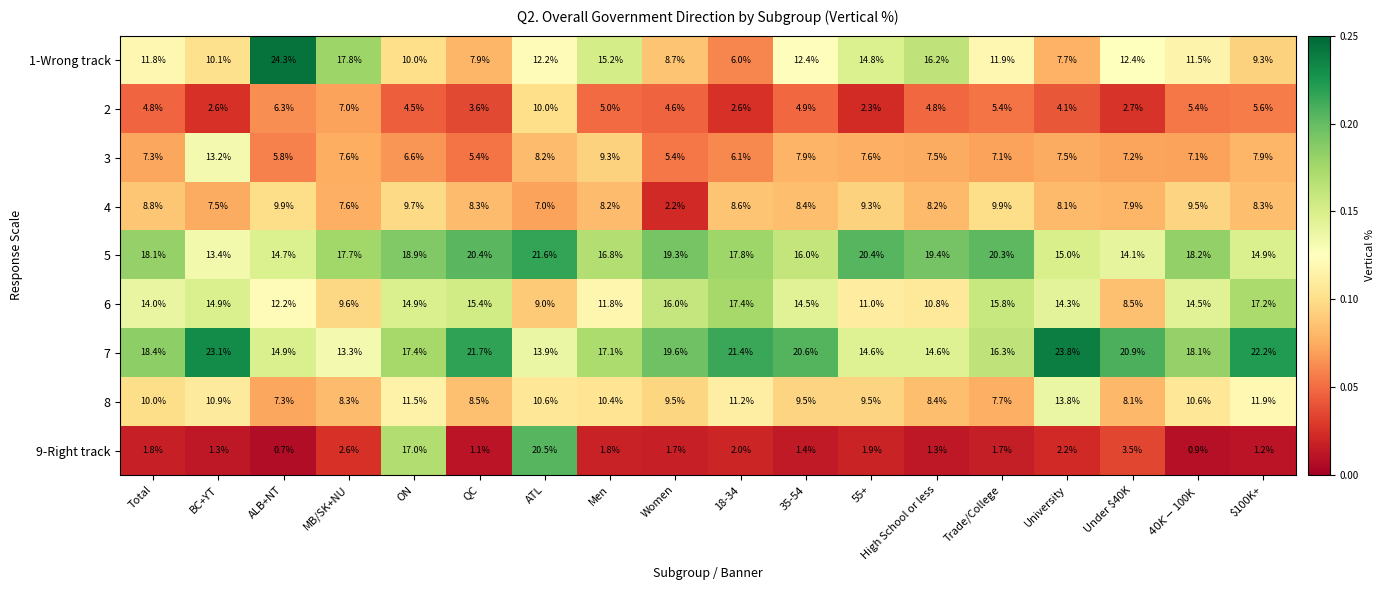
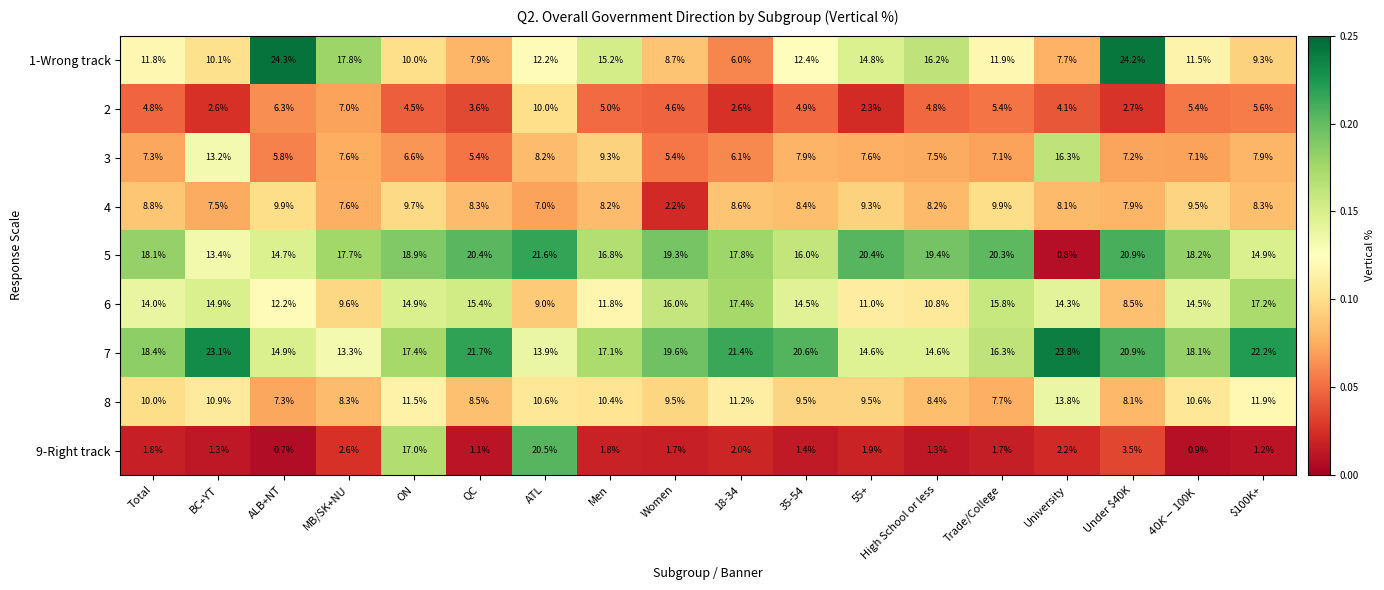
  {
    "1-Wrong track": {
      "Total": "11.8%",
      "BC+YT": "10.1%",
      "ALB+NT": "24.3%",
      "MB/SK+NU": "17.8%",
      "ON": "10.0%",
      "QC": "7.9%",
      "ATL": "12.2%",
      "Men": "15.2%",
      "Women": "8.7%",
      "18-34": "6.0%",
      "35-54": "12.4%",
      "55+": "14.8%",
      "High School or less": "16.2%",
      "Trade/College": "11.9%",
      "University": "7.7%",
-     "Under $40K": "12.4%",
+     "Under $40K": "24.2%",
      "$100K+": "9.3%"
    },
    "2": {
      "Total": "4.8%",
      "BC+YT": "2.6%",
      "ALB+NT": "6.3%",
      "MB/SK+NU": "7.0%",
      "ON": "4.5%",
      "QC": "3.6%",
      "ATL": "10.0%",
      "Men": "5.0%",
      "Women": "4.6%",
      "18-34": "2.6%",
      "35-54": "4.9%",
      "55+": "2.3%",
      "High School or less": "4.8%",
      "Trade/College": "5.4%",
      "University": "4.1%",
      "Under $40K": "2.7%",
      "$100K+": "5.6%"
    },
    "3": {
      "Total": "7.3%",
      "BC+YT": "13.2%",
      "ALB+NT": "5.8%",
      "MB/SK+NU": "7.6%",
      "ON": "6.6%",
      "QC": "5.4%",
      "ATL": "8.2%",
      "Men": "9.3%",
      "Women": "5.4%",
      "18-34": "6.1%",
      "35-54": "7.9%",
      "55+": "7.6%",
      "High School or less": "7.5%",
      "Trade/College": "7.1%",
-     "University": "7.5%",
+     "University": "16.3%",
      "Under $40K": "7.2%",
      "$100K+": "7.9%"
    },
    "4": {
      "Total": "8.8%",
      "BC+YT": "7.5%",
      "ALB+NT": "9.9%",
      "MB/SK+NU": "7.6%",
      "ON": "9.7%",
      "QC": "8.3%",
      "ATL": "7.0%",
      "Men": "8.2%",
      "Women": "2.2%",
      "18-34": "8.6%",
      "35-54": "8.4%",
      "55+": "9.3%",
      "High School or less": "8.2%",
      "Trade/College": "9.9%",
      "University": "8.1%",
      "Under $40K": "7.9%",
      "$100K+": "8.3%"
    },
    "5": {
      "Total": "18.1%",
      "BC+YT": "13.4%",
      "ALB+NT": "14.7%",
      "MB/SK+NU": "17.7%",
      "ON": "18.9%",
      "QC": "20.4%",
      "ATL": "21.6%",
      "Men": "16.8%",
      "Women": "19.3%",
      "18-34": "17.8%",
      "35-54": "16.0%",
      "55+": "20.4%",
      "High School or less": "19.4%",
      "Trade/College": "20.3%",
-     "University": "15.0%",
-     "Under $40K": "14.1%",
+     "University": "0.8%",
+     "Under $40K": "20.9%",
      "$100K+": "14.9%"
    },
    "6": {
      "Total": "14.0%",
      "BC+YT": "14.9%",
      "ALB+NT": "12.2%",
      "MB/SK+NU": "9.6%",
      "ON": "14.9%",
      "QC": "15.4%",
      "ATL": "9.0%",
      "Men": "11.8%",
      "Women": "16.0%",
      "18-34": "17.4%",
      "35-54": "14.5%",
      "55+": "11.0%",
      "High School or less": "10.8%",
      "Trade/College": "15.8%",
      "University": "14.3%",
      "Under $40K": "8.5%",
      "$100K+": "17.2%"
    },
    "7": {
      "Total": "18.4%",
      "BC+YT": "23.1%",
      "ALB+NT": "14.9%",
      "MB/SK+NU": "13.3%",
      "ON": "17.4%",
      "QC": "21.7%",
      "ATL": "13.9%",
      "Men": "17.1%",
      "Women": "19.6%",
      "18-34": "21.4%",
      "35-54": "20.6%",
      "55+": "14.6%",
      "High School or less": "14.6%",
      "Trade/College": "16.3%",
      "University": "23.8%",
      "Under $40K": "20.9%",
      "$100K+": "22.2%"
    },
    "8": {
      "Total": "10.0%",
      "BC+YT": "10.9%",
      "ALB+NT": "7.3%",
      "MB/SK+NU": "8.3%",
      "ON": "11.5%",
      "QC": "8.5%",
      "ATL": "10.6%",
      "Men": "10.4%",
      "Women": "9.5%",
      "18-34": "11.2%",
      "35-54": "9.5%",
      "55+": "9.5%",
      "High School or less": "8.4%",
      "Trade/College": "7.7%",
      "University": "13.8%",
      "Under $40K": "8.1%",
      "$100K+": "11.9%"
    },
    "9-Right track": {
      "Total": "1.8%",
      "BC+YT": "1.3%",
      "ALB+NT": "0.7%",
      "MB/SK+NU": "2.6%",
      "ON": "17.0%",
      "QC": "1.1%",
      "ATL": "20.5%",
      "Men": "1.8%",
      "Women": "1.7%",
      "18-34": "2.0%",
      "35-54": "1.4%",
      "55+": "1.9%",
      "High School or less": "1.3%",
      "Trade/College": "1.7%",
      "University": "2.2%",
      "Under $40K": "3.5%",
      "$100K+": "1.2%"
    }
  }
